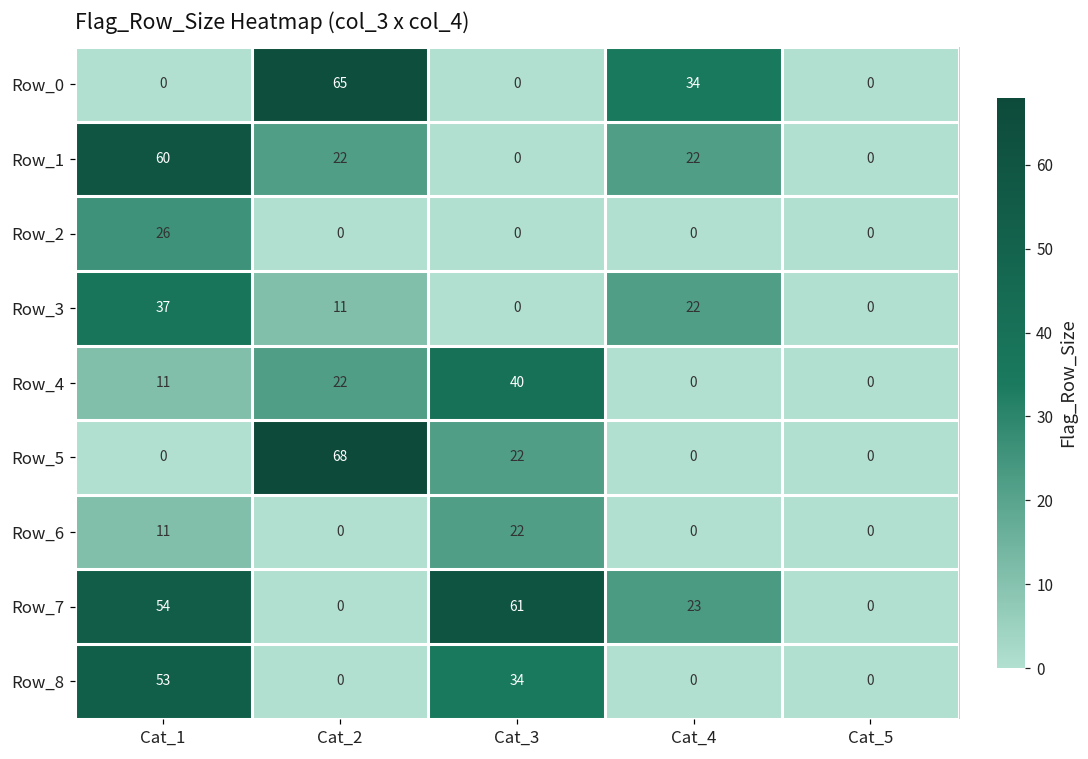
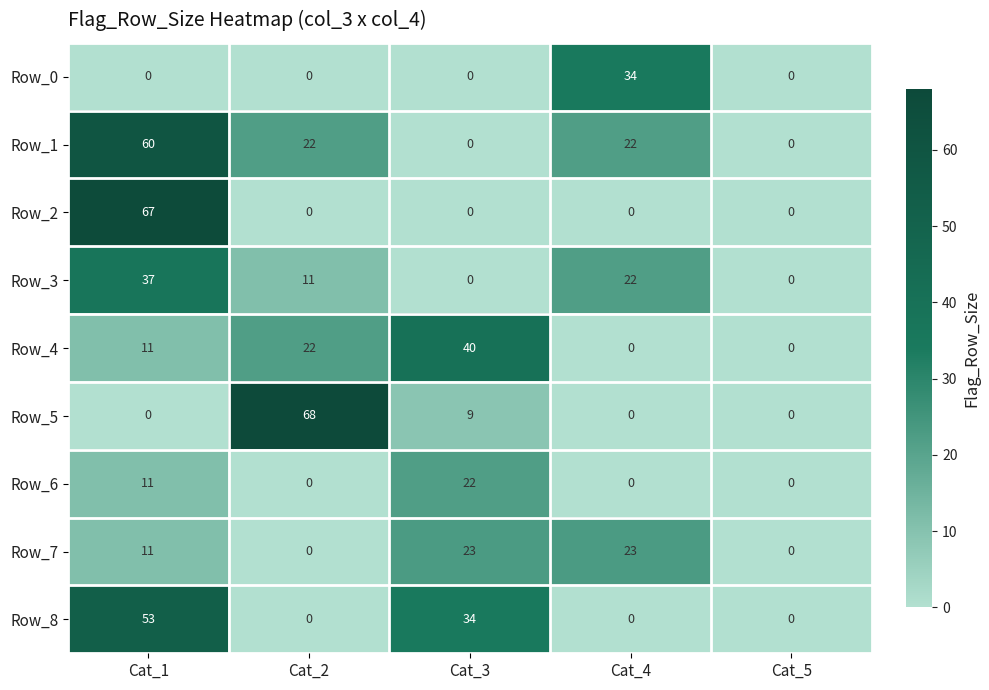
  {
    "Row_0": {
      "Cat_1": 0,
-     "Cat_2": 65,
+     "Cat_2": 0,
      "Cat_3": 0,
      "Cat_4": 34,
      "Cat_5": 0
    },
    "Row_1": {
      "Cat_1": 60,
      "Cat_2": 22,
      "Cat_3": 0,
      "Cat_4": 22,
      "Cat_5": 0
    },
    "Row_2": {
-     "Cat_1": 26,
+     "Cat_1": 67,
      "Cat_2": 0,
      "Cat_3": 0,
      "Cat_4": 0,
      "Cat_5": 0
    },
    "Row_3": {
      "Cat_1": 37,
      "Cat_2": 11,
      "Cat_3": 0,
      "Cat_4": 22,
      "Cat_5": 0
    },
    "Row_4": {
      "Cat_1": 11,
      "Cat_2": 22,
      "Cat_3": 40,
      "Cat_4": 0,
      "Cat_5": 0
    },
    "Row_5": {
      "Cat_1": 0,
      "Cat_2": 68,
-     "Cat_3": 22,
+     "Cat_3": 9,
      "Cat_4": 0,
      "Cat_5": 0
    },
    "Row_6": {
      "Cat_1": 11,
      "Cat_2": 0,
      "Cat_3": 22,
      "Cat_4": 0,
      "Cat_5": 0
    },
    "Row_7": {
-     "Cat_1": 54,
+     "Cat_1": 11,
      "Cat_2": 0,
-     "Cat_3": 61,
+     "Cat_3": 23,
      "Cat_4": 23,
      "Cat_5": 0
    },
    "Row_8": {
      "Cat_1": 53,
      "Cat_2": 0,
      "Cat_3": 34,
      "Cat_4": 0,
      "Cat_5": 0
    }
  }
